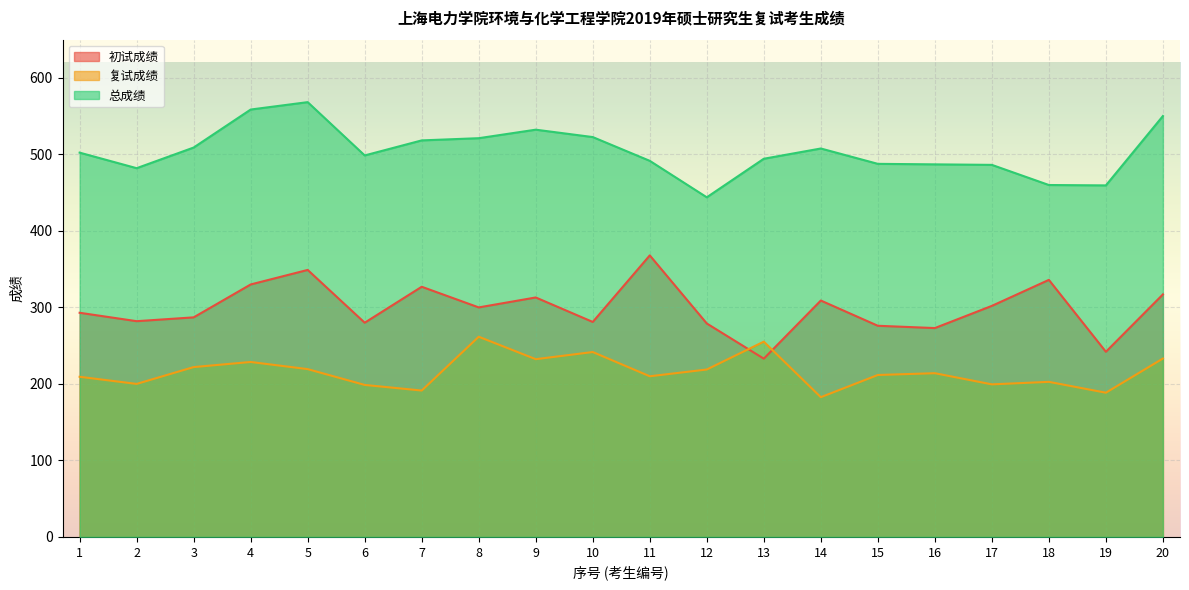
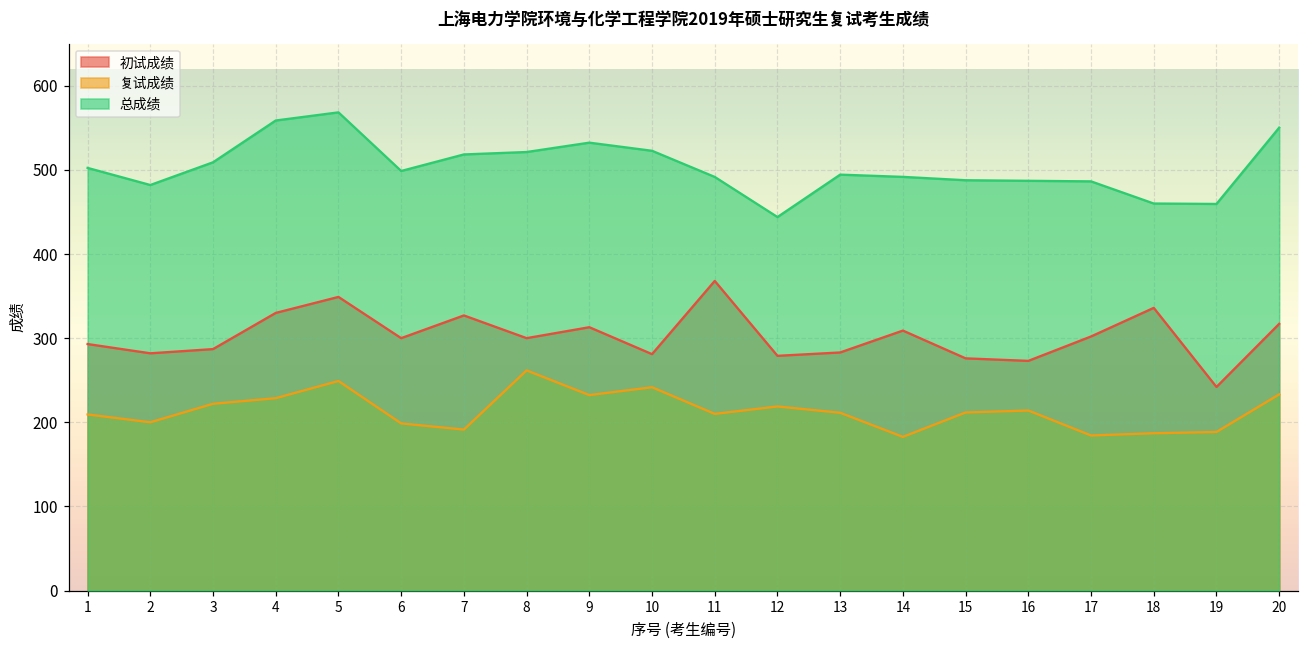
  {
    "初试成绩": {
      "1": 290,
      "2": 280,
      "3": 290,
      "4": 330,
      "5": 350,
-     "6": 280,
+     "6": 300,
      "7": 330,
      "8": 300,
      "9": 310,
      "10": 280,
      "11": 370,
      "12": 280,
-     "13": 230,
+     "13": 280,
      "14": 310,
      "15": 280,
      "16": 270,
      "17": 300,
      "18": 340,
      "19": 240,
      "20": 320
    },
    "复试成绩": {
      "1": 210,
      "2": 200,
      "3": 220,
      "4": 230,
-     "5": 220,
+     "5": 250,
      "6": 200,
      "7": 190,
      "8": 260,
      "9": 230,
      "10": 240,
      "11": 210,
      "12": 220,
-     "13": 260,
+     "13": 210,
      "14": 180,
      "15": 210,
      "16": 210,
-     "17": 200,
-     "18": 200,
+     "17": 180,
+     "18": 190,
      "19": 190,
      "20": 230
    },
    "总成绩": {
      "1": 500,
      "2": 480,
      "3": 510,
      "4": 560,
      "5": 570,
      "6": 500,
      "7": 520,
      "8": 520,
      "9": 530,
      "10": 520,
      "11": 490,
      "12": 440,
      "13": 490,
-     "14": 510,
+     "14": 490,
      "15": 490,
      "16": 490,
      "17": 490,
      "18": 460,
      "19": 460,
      "20": 550
    }
  }
